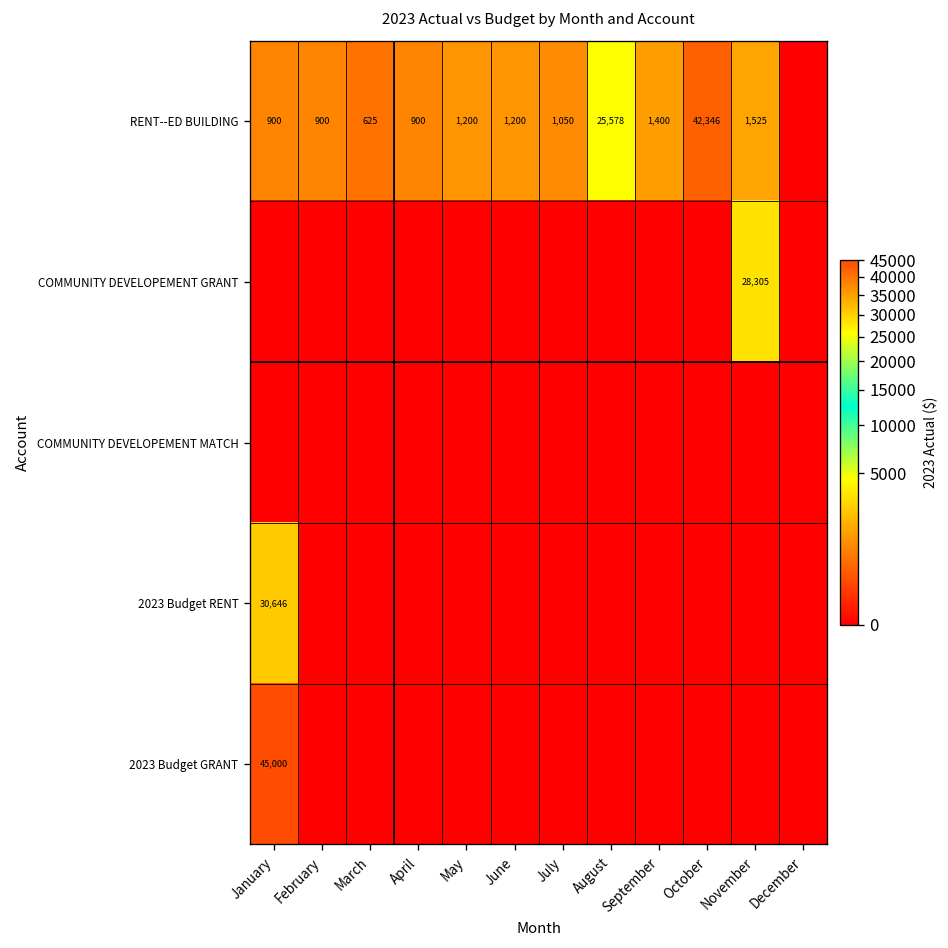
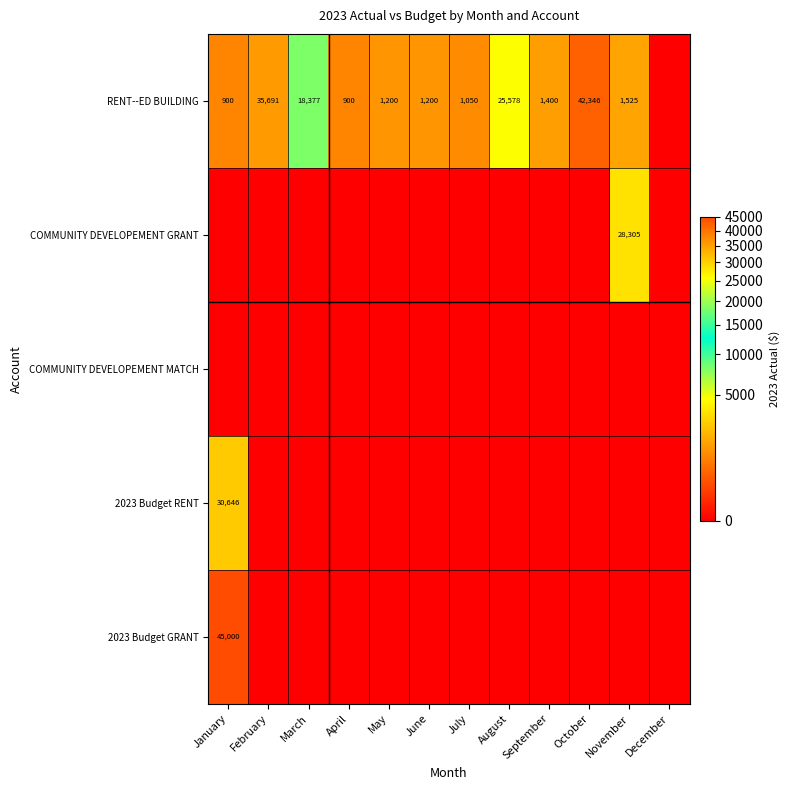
  {
    "RENT--ED BUILDING": {
      "January": "900",
-     "February": "900",
-     "March": "625",
+     "February": "35,691",
+     "March": "18,377",
      "April": "900",
      "May": "1,200",
      "June": "1,200",
      "July": "1,050",
      "August": "25,578",
      "September": "1,400",
      "October": "42,346",
      "November": "1,525"
    },
    "COMMUNITY DEVELOPEMENT GRANT": {
      "November": "28,305"
    },
    "2023 Budget RENT": {
      "January": "30,646"
    },
    "2023 Budget GRANT": {
      "January": "45,000"
    }
  }
